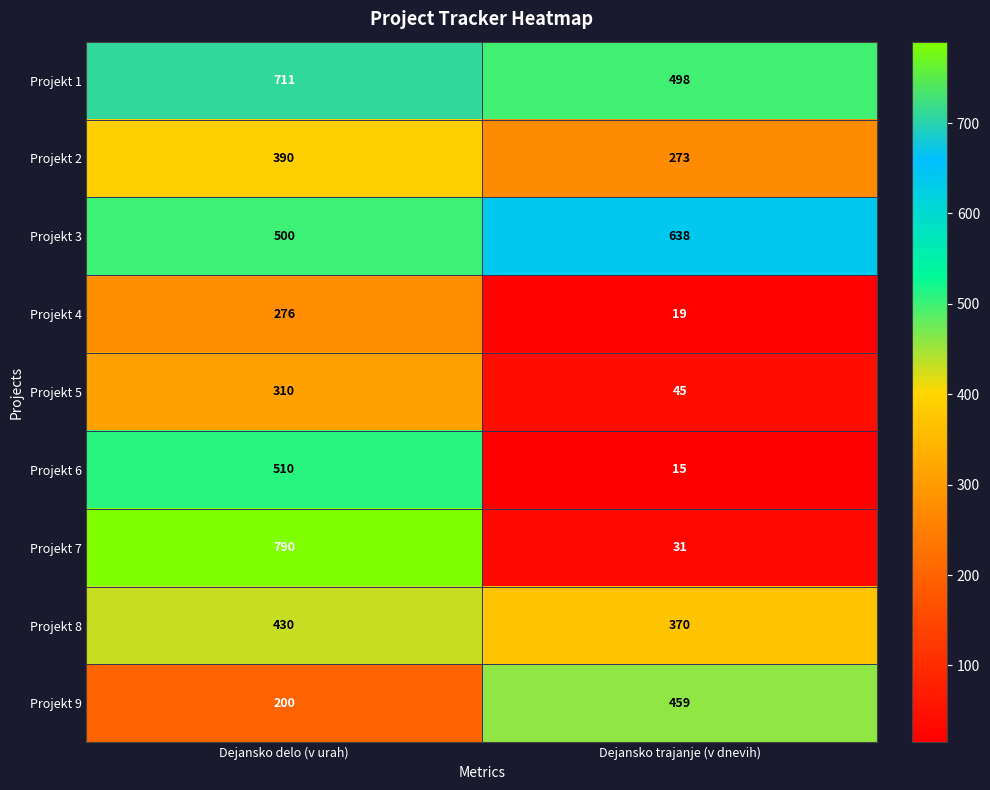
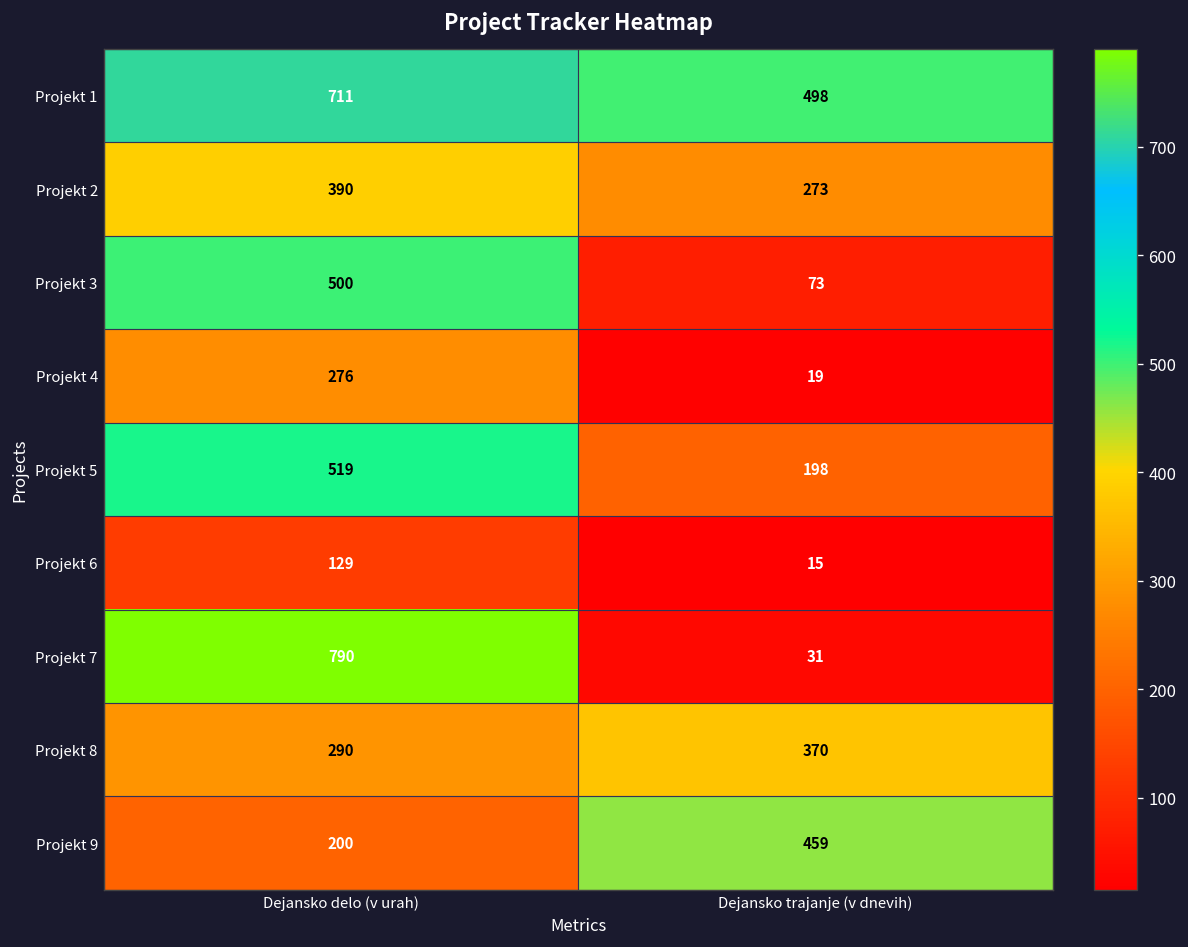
  {
    "Projekt 1": {
      "Dejansko delo (v urah)": 711,
      "Dejansko trajanje (v dnevih)": 498
    },
    "Projekt 2": {
      "Dejansko delo (v urah)": 390,
      "Dejansko trajanje (v dnevih)": 273
    },
    "Projekt 3": {
      "Dejansko delo (v urah)": 500,
-     "Dejansko trajanje (v dnevih)": 638
+     "Dejansko trajanje (v dnevih)": 73
    },
    "Projekt 4": {
      "Dejansko delo (v urah)": 276,
      "Dejansko trajanje (v dnevih)": 19
    },
    "Projekt 5": {
-     "Dejansko delo (v urah)": 310,
-     "Dejansko trajanje (v dnevih)": 45
+     "Dejansko delo (v urah)": 519,
+     "Dejansko trajanje (v dnevih)": 198
    },
    "Projekt 6": {
-     "Dejansko delo (v urah)": 510,
+     "Dejansko delo (v urah)": 129,
      "Dejansko trajanje (v dnevih)": 15
    },
    "Projekt 7": {
      "Dejansko delo (v urah)": 790,
      "Dejansko trajanje (v dnevih)": 31
    },
    "Projekt 8": {
-     "Dejansko delo (v urah)": 430,
+     "Dejansko delo (v urah)": 290,
      "Dejansko trajanje (v dnevih)": 370
    },
    "Projekt 9": {
      "Dejansko delo (v urah)": 200,
      "Dejansko trajanje (v dnevih)": 459
    }
  }
